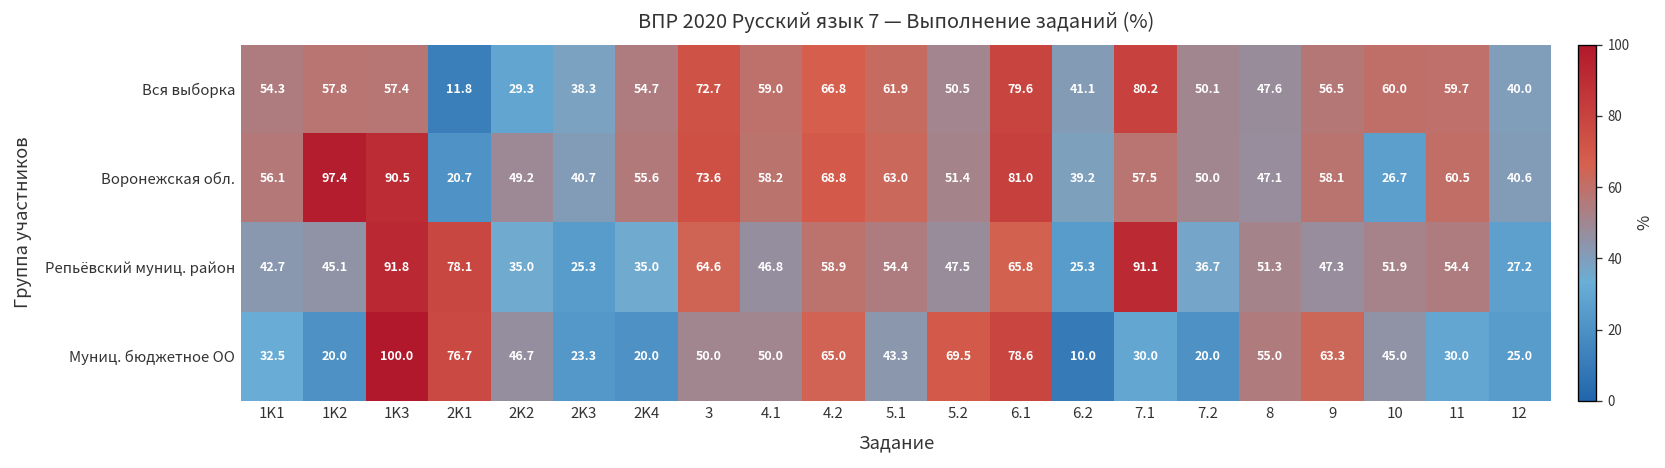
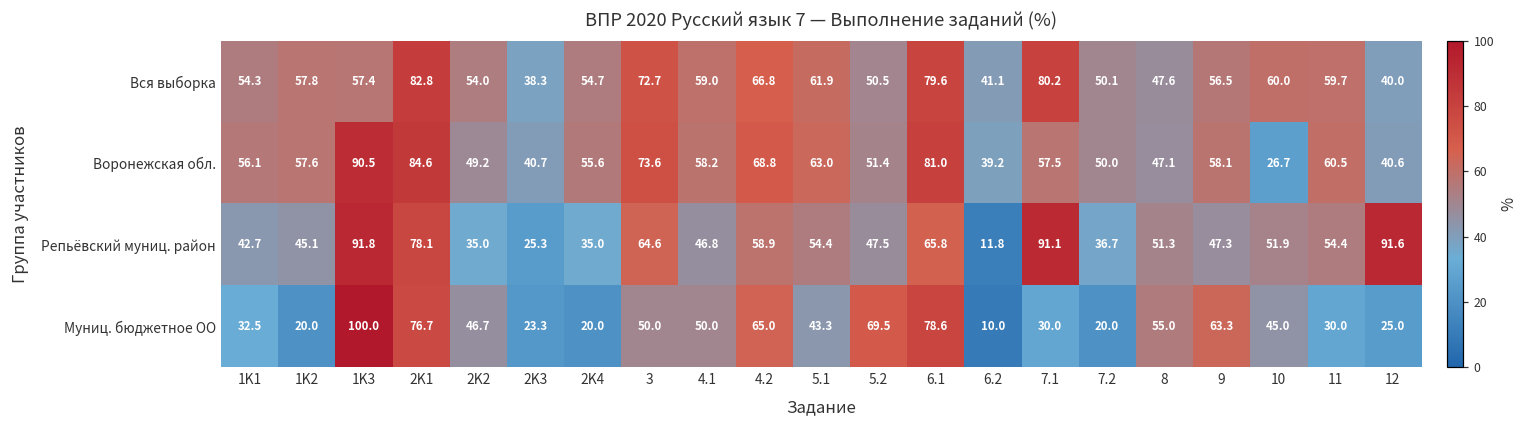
  {
    "Вся выборка": {
      "1K1": 54.3,
      "1K2": 57.8,
      "1K3": 57.4,
-     "2K1": 11.8,
-     "2K2": 29.3,
+     "2K1": 82.8,
+     "2K2": 54.0,
      "2K3": 38.3,
      "2K4": 54.7,
      "3": 72.7,
      "4.1": 59.0,
      "4.2": 66.8,
      "5.1": 61.9,
      "5.2": 50.5,
      "6.1": 79.6,
      "6.2": 41.1,
      "7.1": 80.2,
      "7.2": 50.1,
      "8": 47.6,
      "9": 56.5,
      "10": 60.0,
      "11": 59.7,
      "12": 40.0
    },
    "Воронежская обл.": {
      "1K1": 56.1,
-     "1K2": 97.4,
+     "1K2": 57.6,
      "1K3": 90.5,
-     "2K1": 20.7,
+     "2K1": 84.6,
      "2K2": 49.2,
      "2K3": 40.7,
      "2K4": 55.6,
      "3": 73.6,
      "4.1": 58.2,
      "4.2": 68.8,
      "5.1": 63.0,
      "5.2": 51.4,
      "6.1": 81.0,
      "6.2": 39.2,
      "7.1": 57.5,
      "7.2": 50.0,
      "8": 47.1,
      "9": 58.1,
      "10": 26.7,
      "11": 60.5,
      "12": 40.6
    },
    "Репьёвский муниц. район": {
      "1K1": 42.7,
      "1K2": 45.1,
      "1K3": 91.8,
      "2K1": 78.1,
      "2K2": 35.0,
      "2K3": 25.3,
      "2K4": 35.0,
      "3": 64.6,
      "4.1": 46.8,
      "4.2": 58.9,
      "5.1": 54.4,
      "5.2": 47.5,
      "6.1": 65.8,
-     "6.2": 25.3,
+     "6.2": 11.8,
      "7.1": 91.1,
      "7.2": 36.7,
      "8": 51.3,
      "9": 47.3,
      "10": 51.9,
      "11": 54.4,
-     "12": 27.2
+     "12": 91.6
    },
    "Муниц. бюджетное ОО": {
      "1K1": 32.5,
      "1K2": 20.0,
      "1K3": 100.0,
      "2K1": 76.7,
      "2K2": 46.7,
      "2K3": 23.3,
      "2K4": 20.0,
      "3": 50.0,
      "4.1": 50.0,
      "4.2": 65.0,
      "5.1": 43.3,
      "5.2": 69.5,
      "6.1": 78.6,
      "6.2": 10.0,
      "7.1": 30.0,
      "7.2": 20.0,
      "8": 55.0,
      "9": 63.3,
      "10": 45.0,
      "11": 30.0,
      "12": 25.0
    }
  }
